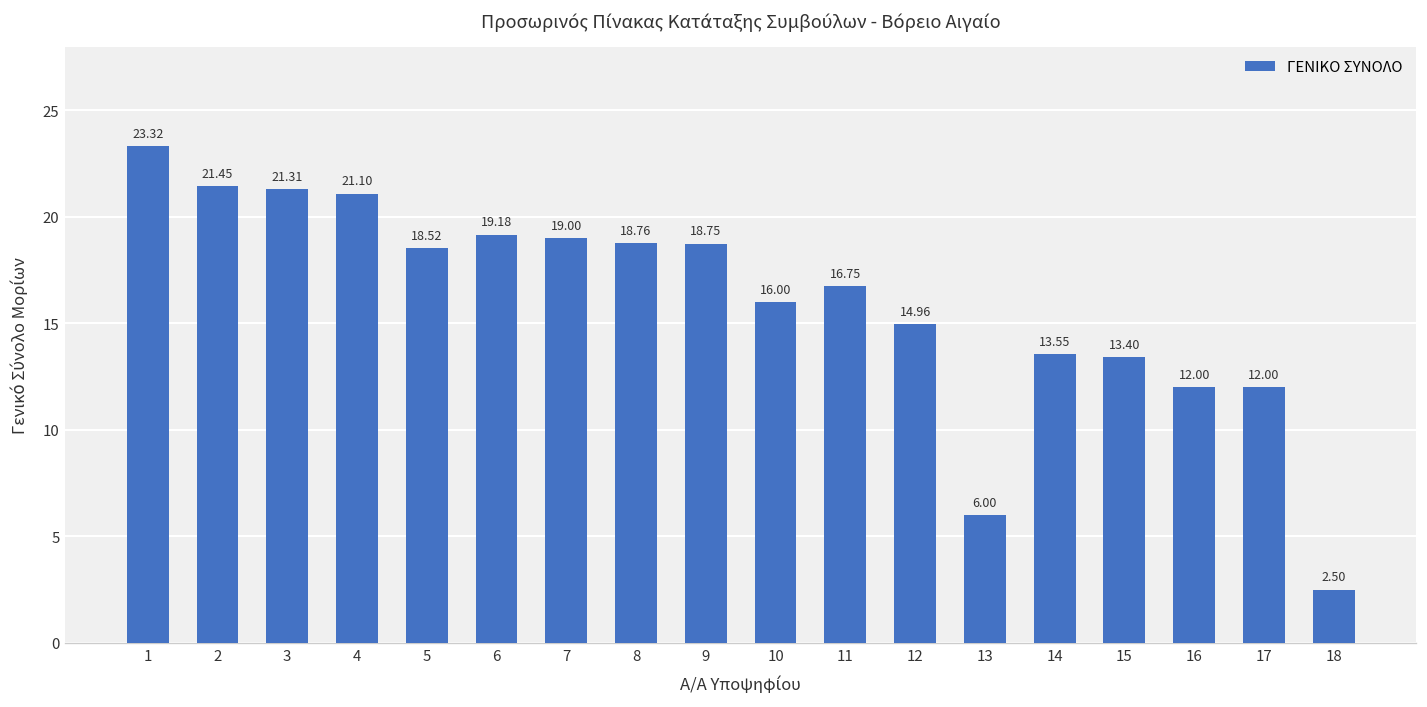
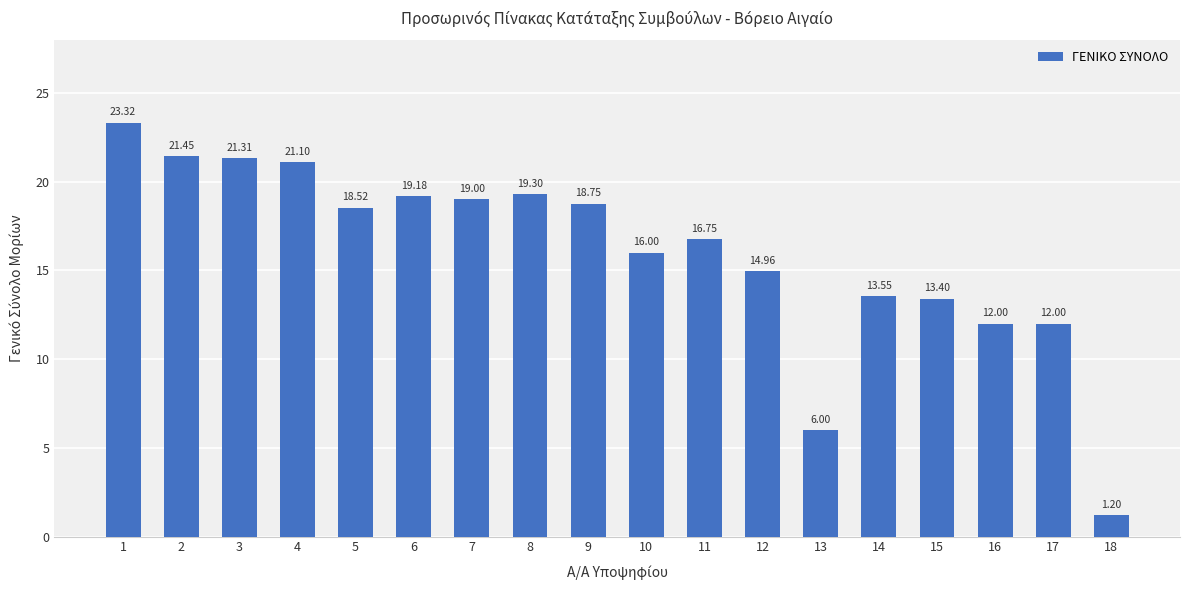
  {
    "1": 23.32,
    "2": 21.45,
    "3": 21.31,
    "4": 21.10,
    "5": 18.52,
    "6": 19.18,
    "7": 19.00,
-   "8": 18.76,
+   "8": 19.30,
    "9": 18.75,
    "10": 16.00,
    "11": 16.75,
    "12": 14.96,
    "13": 6.00,
    "14": 13.55,
    "15": 13.40,
    "16": 12.00,
    "17": 12.00,
-   "18": 2.50
+   "18": 1.20
  }
